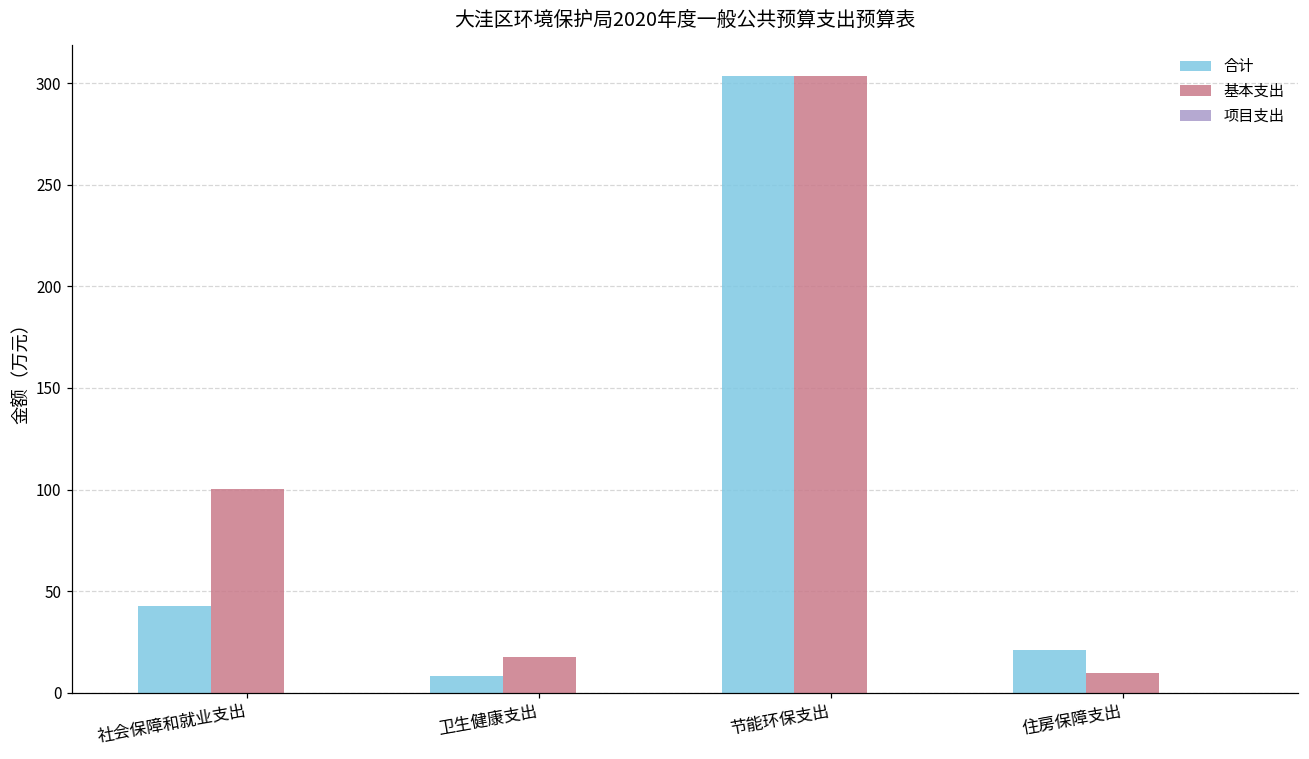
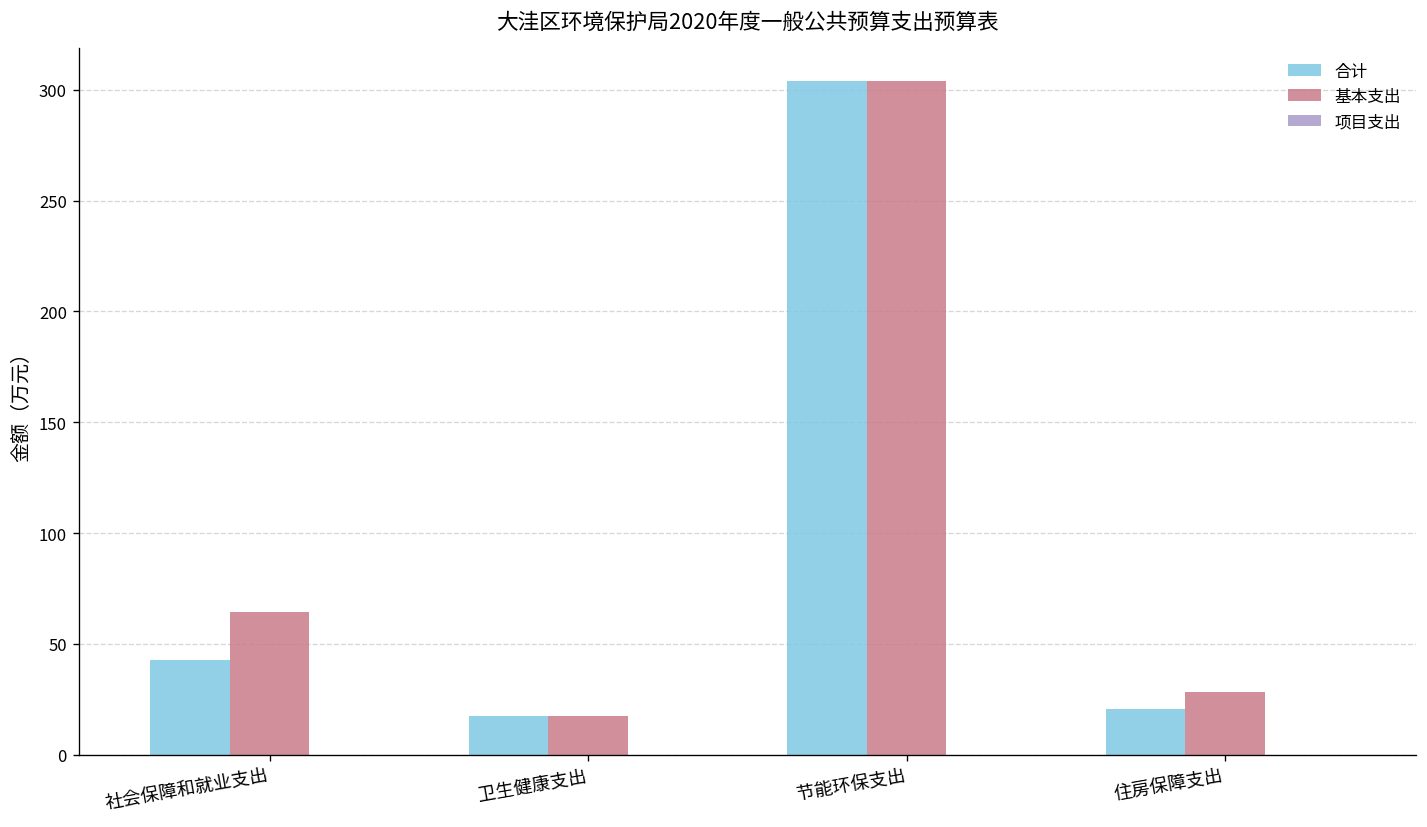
  {
    "合计": {
      "社会保障和就业支出": 43,
-     "卫生健康支出": 8,
+     "卫生健康支出": 17,
      "节能环保支出": 304,
      "住房保障支出": 21
    },
    "基本支出": {
-     "社会保障和就业支出": 100,
+     "社会保障和就业支出": 64,
      "卫生健康支出": 17,
      "节能环保支出": 304,
-     "住房保障支出": 10
+     "住房保障支出": 28
    },
    "项目支出": {
      "社会保障和就业支出": 0,
      "卫生健康支出": 0,
      "节能环保支出": 0,
      "住房保障支出": 0
    }
  }
